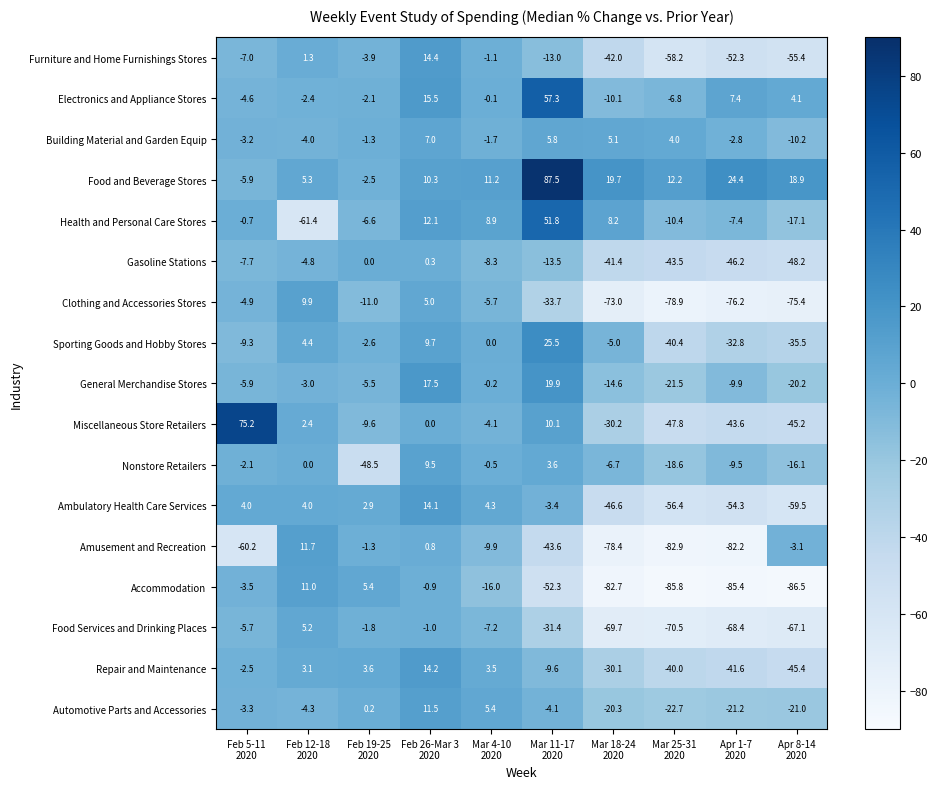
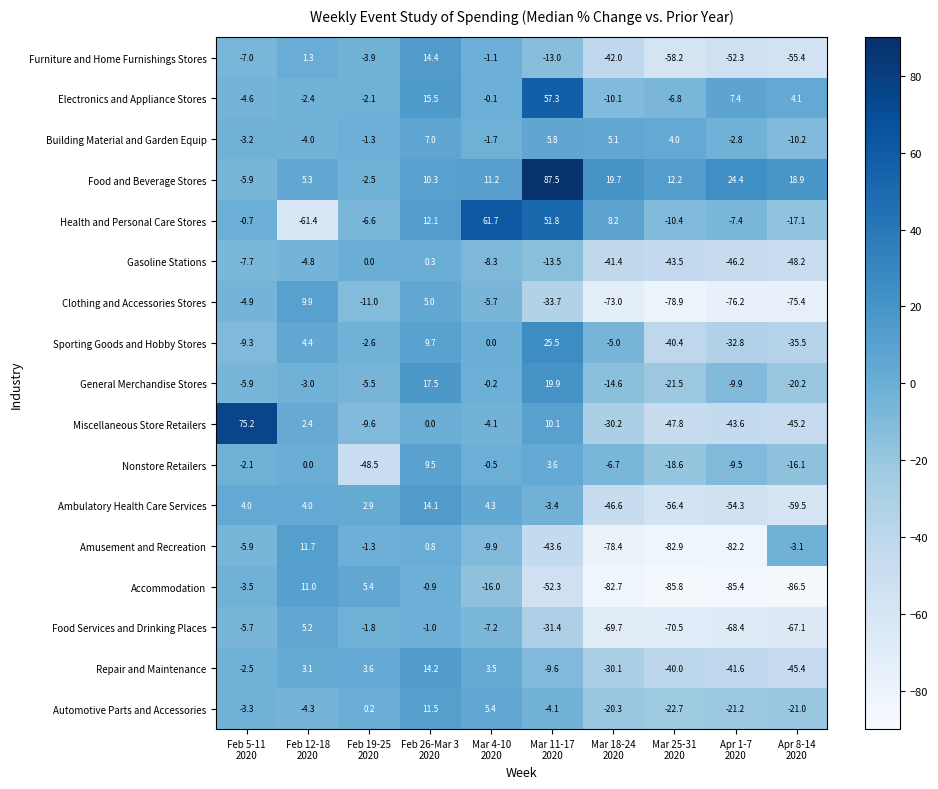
  {
    "Furniture and Home Furnishings Stores": {
      "Feb 5-11 2020": -7.0,
      "Feb 12-18 2020": 1.3,
      "Feb 19-25 2020": -3.9,
      "Feb 26-Mar 3 2020": 14.4,
      "Mar 4-10 2020": -1.1,
      "Mar 11-17 2020": -13.0,
      "Mar 18-24 2020": -42.0,
      "Mar 25-31 2020": -58.2,
      "Apr 1-7 2020": -52.3,
      "Apr 8-14 2020": -55.4
    },
    "Electronics and Appliance Stores": {
      "Feb 5-11 2020": -4.6,
      "Feb 12-18 2020": -2.4,
      "Feb 19-25 2020": -2.1,
      "Feb 26-Mar 3 2020": 15.5,
      "Mar 4-10 2020": -0.1,
      "Mar 11-17 2020": 57.3,
      "Mar 18-24 2020": -10.1,
      "Mar 25-31 2020": -6.8,
      "Apr 1-7 2020": 7.4,
      "Apr 8-14 2020": 4.1
    },
    "Building Material and Garden Equip": {
      "Feb 5-11 2020": -3.2,
      "Feb 12-18 2020": -4.0,
      "Feb 19-25 2020": -1.3,
      "Feb 26-Mar 3 2020": 7.0,
      "Mar 4-10 2020": -1.7,
      "Mar 11-17 2020": 5.8,
      "Mar 18-24 2020": 5.1,
      "Mar 25-31 2020": 4.0,
      "Apr 1-7 2020": -2.8,
      "Apr 8-14 2020": -10.2
    },
    "Food and Beverage Stores": {
      "Feb 5-11 2020": -5.9,
      "Feb 12-18 2020": 5.3,
      "Feb 19-25 2020": -2.5,
      "Feb 26-Mar 3 2020": 10.3,
      "Mar 4-10 2020": 11.2,
      "Mar 11-17 2020": 87.5,
      "Mar 18-24 2020": 19.7,
      "Mar 25-31 2020": 12.2,
      "Apr 1-7 2020": 24.4,
      "Apr 8-14 2020": 18.9
    },
    "Health and Personal Care Stores": {
      "Feb 5-11 2020": -0.7,
      "Feb 12-18 2020": -61.4,
      "Feb 19-25 2020": -6.6,
      "Feb 26-Mar 3 2020": 12.1,
-     "Mar 4-10 2020": 8.9,
+     "Mar 4-10 2020": 61.7,
      "Mar 11-17 2020": 51.8,
      "Mar 18-24 2020": 8.2,
      "Mar 25-31 2020": -10.4,
      "Apr 1-7 2020": -7.4,
      "Apr 8-14 2020": -17.1
    },
    "Gasoline Stations": {
      "Feb 5-11 2020": -7.7,
      "Feb 12-18 2020": -4.8,
      "Feb 19-25 2020": 0.0,
      "Feb 26-Mar 3 2020": 0.3,
      "Mar 4-10 2020": -8.3,
      "Mar 11-17 2020": -13.5,
      "Mar 18-24 2020": -41.4,
      "Mar 25-31 2020": -43.5,
      "Apr 1-7 2020": -46.2,
      "Apr 8-14 2020": -48.2
    },
    "Clothing and Accessories Stores": {
      "Feb 5-11 2020": -4.9,
      "Feb 12-18 2020": 9.9,
      "Feb 19-25 2020": -11.0,
      "Feb 26-Mar 3 2020": 5.0,
      "Mar 4-10 2020": -5.7,
      "Mar 11-17 2020": -33.7,
      "Mar 18-24 2020": -73.0,
      "Mar 25-31 2020": -78.9,
      "Apr 1-7 2020": -76.2,
      "Apr 8-14 2020": -75.4
    },
    "Sporting Goods and Hobby Stores": {
      "Feb 5-11 2020": -9.3,
      "Feb 12-18 2020": 4.4,
      "Feb 19-25 2020": -2.6,
      "Feb 26-Mar 3 2020": 9.7,
      "Mar 4-10 2020": 0.0,
      "Mar 11-17 2020": 25.5,
      "Mar 18-24 2020": -5.0,
      "Mar 25-31 2020": -40.4,
      "Apr 1-7 2020": -32.8,
      "Apr 8-14 2020": -35.5
    },
    "General Merchandise Stores": {
      "Feb 5-11 2020": -5.9,
      "Feb 12-18 2020": -3.0,
      "Feb 19-25 2020": -5.5,
      "Feb 26-Mar 3 2020": 17.5,
      "Mar 4-10 2020": -0.2,
      "Mar 11-17 2020": 19.9,
      "Mar 18-24 2020": -14.6,
      "Mar 25-31 2020": -21.5,
      "Apr 1-7 2020": -9.9,
      "Apr 8-14 2020": -20.2
    },
    "Miscellaneous Store Retailers": {
      "Feb 5-11 2020": 75.2,
      "Feb 12-18 2020": 2.4,
      "Feb 19-25 2020": -9.6,
      "Feb 26-Mar 3 2020": 0.0,
      "Mar 4-10 2020": -4.1,
      "Mar 11-17 2020": 10.1,
      "Mar 18-24 2020": -30.2,
      "Mar 25-31 2020": -47.8,
      "Apr 1-7 2020": -43.6,
      "Apr 8-14 2020": -45.2
    },
    "Nonstore Retailers": {
      "Feb 5-11 2020": -2.1,
      "Feb 12-18 2020": 0.0,
      "Feb 19-25 2020": -48.5,
      "Feb 26-Mar 3 2020": 9.5,
      "Mar 4-10 2020": -0.5,
      "Mar 11-17 2020": 3.6,
      "Mar 18-24 2020": -6.7,
      "Mar 25-31 2020": -18.6,
      "Apr 1-7 2020": -9.5,
      "Apr 8-14 2020": -16.1
    },
    "Ambulatory Health Care Services": {
      "Feb 5-11 2020": 4.0,
      "Feb 12-18 2020": 4.0,
      "Feb 19-25 2020": 2.9,
      "Feb 26-Mar 3 2020": 14.1,
      "Mar 4-10 2020": 4.3,
      "Mar 11-17 2020": -3.4,
      "Mar 18-24 2020": -46.6,
      "Mar 25-31 2020": -56.4,
      "Apr 1-7 2020": -54.3,
      "Apr 8-14 2020": -59.5
    },
    "Amusement and Recreation": {
-     "Feb 5-11 2020": -60.2,
+     "Feb 5-11 2020": -5.9,
      "Feb 12-18 2020": 11.7,
      "Feb 19-25 2020": -1.3,
      "Feb 26-Mar 3 2020": 0.8,
      "Mar 4-10 2020": -9.9,
      "Mar 11-17 2020": -43.6,
      "Mar 18-24 2020": -78.4,
      "Mar 25-31 2020": -82.9,
      "Apr 1-7 2020": -82.2,
      "Apr 8-14 2020": -3.1
    },
    "Accommodation": {
      "Feb 5-11 2020": -3.5,
      "Feb 12-18 2020": 11.0,
      "Feb 19-25 2020": 5.4,
      "Feb 26-Mar 3 2020": -0.9,
      "Mar 4-10 2020": -16.0,
      "Mar 11-17 2020": -52.3,
      "Mar 18-24 2020": -82.7,
      "Mar 25-31 2020": -85.8,
      "Apr 1-7 2020": -85.4,
      "Apr 8-14 2020": -86.5
    },
    "Food Services and Drinking Places": {
      "Feb 5-11 2020": -5.7,
      "Feb 12-18 2020": 5.2,
      "Feb 19-25 2020": -1.8,
      "Feb 26-Mar 3 2020": -1.0,
      "Mar 4-10 2020": -7.2,
      "Mar 11-17 2020": -31.4,
      "Mar 18-24 2020": -69.7,
      "Mar 25-31 2020": -70.5,
      "Apr 1-7 2020": -68.4,
      "Apr 8-14 2020": -67.1
    },
    "Repair and Maintenance": {
      "Feb 5-11 2020": -2.5,
      "Feb 12-18 2020": 3.1,
      "Feb 19-25 2020": 3.6,
      "Feb 26-Mar 3 2020": 14.2,
      "Mar 4-10 2020": 3.5,
      "Mar 11-17 2020": -9.6,
      "Mar 18-24 2020": -30.1,
      "Mar 25-31 2020": -40.0,
      "Apr 1-7 2020": -41.6,
      "Apr 8-14 2020": -45.4
    },
    "Automotive Parts and Accessories": {
      "Feb 5-11 2020": -3.3,
      "Feb 12-18 2020": -4.3,
      "Feb 19-25 2020": 0.2,
      "Feb 26-Mar 3 2020": 11.5,
      "Mar 4-10 2020": 5.4,
      "Mar 11-17 2020": -4.1,
      "Mar 18-24 2020": -20.3,
      "Mar 25-31 2020": -22.7,
      "Apr 1-7 2020": -21.2,
      "Apr 8-14 2020": -21.0
    }
  }
